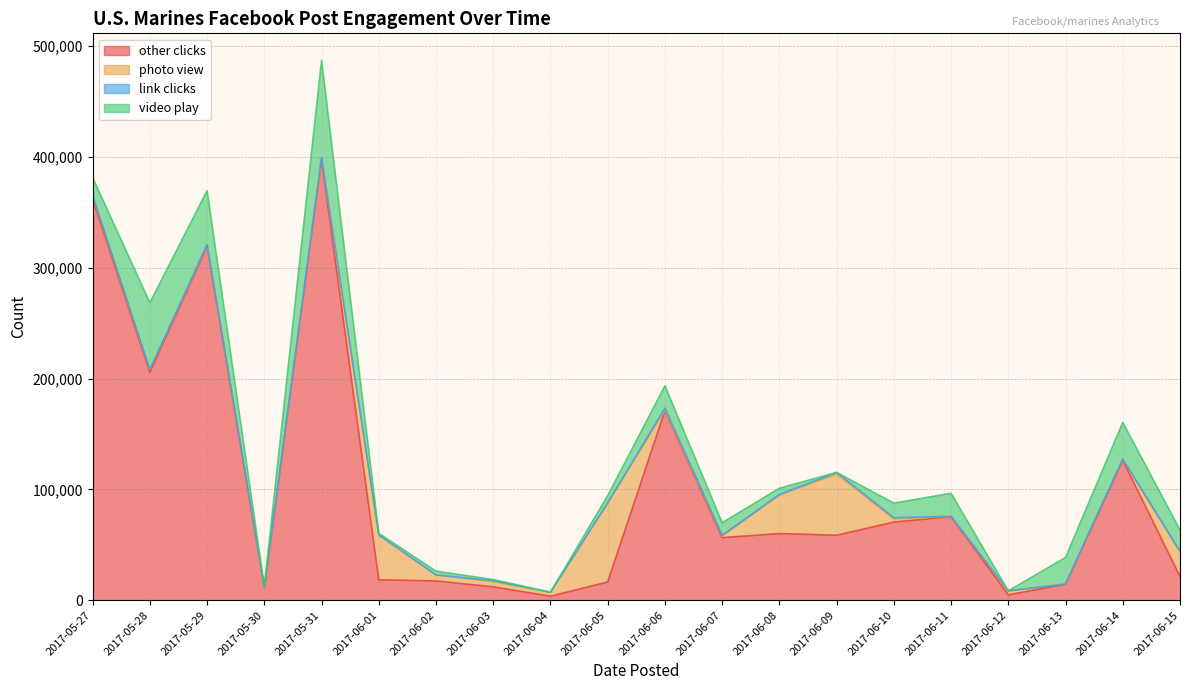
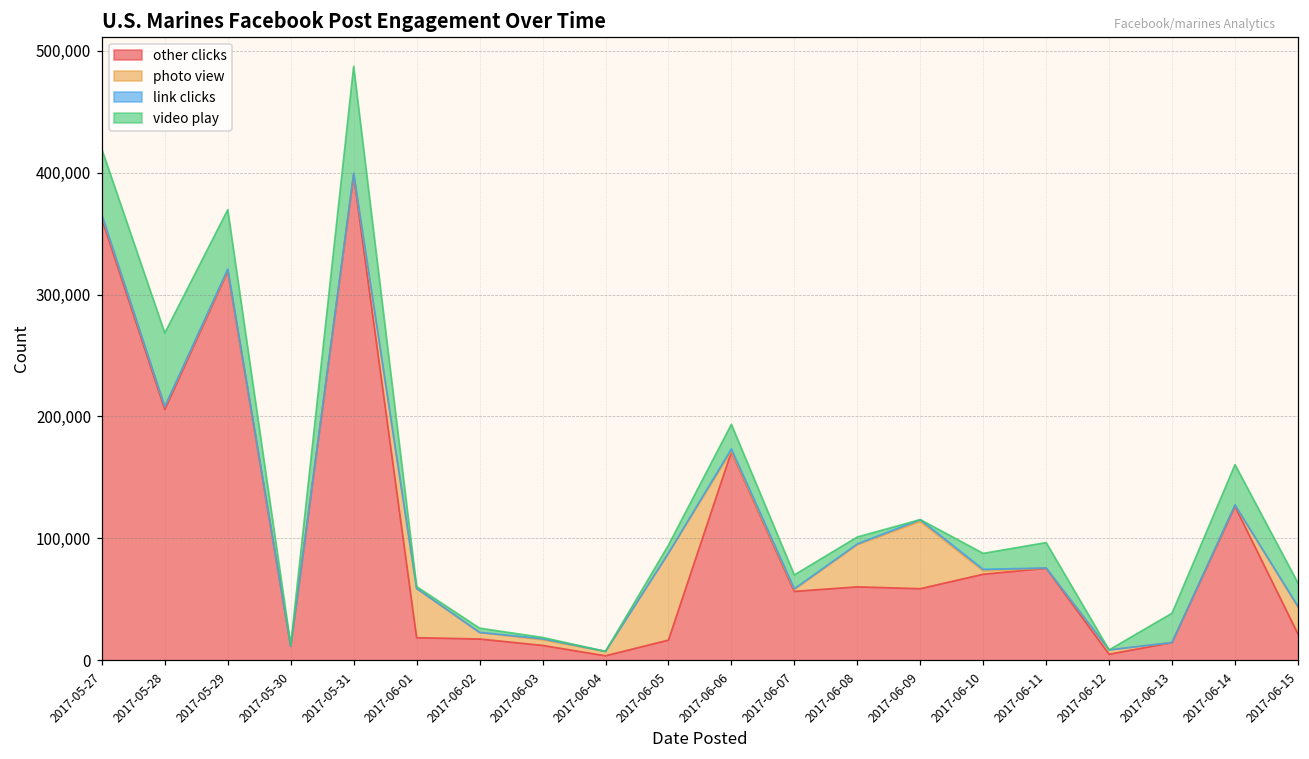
  {
    "other clicks": {
      "2017-05-27": "362,000",
      "2017-06-01": "18,000",
      "2017-06-02": "17,000",
      "2017-06-03": "12,000",
      "2017-06-04": "4,000",
      "2017-06-05": "17,000",
      "2017-06-08": "60,000",
      "2017-06-09": "59,000",
      "2017-06-10": "71,000",
      "2017-06-12": "5,000",
      "2017-06-15": "22,000"
    },
    "video play": {
-     "2017-05-27": "16,000",
+     "2017-05-27": "54,000",
      "2017-05-28": "60,000",
      "2017-05-29": "49,000",
      "2017-05-31": "88,000",
      "2017-06-02": "3,000",
      "2017-06-05": "7,000",
      "2017-06-06": "20,000",
      "2017-06-07": "11,000",
      "2017-06-08": "6,000",
      "2017-06-10": "13,000",
      "2017-06-11": "21,000",
      "2017-06-13": "24,000",
      "2017-06-14": "33,000",
      "2017-06-15": "19,000"
    }
  }
